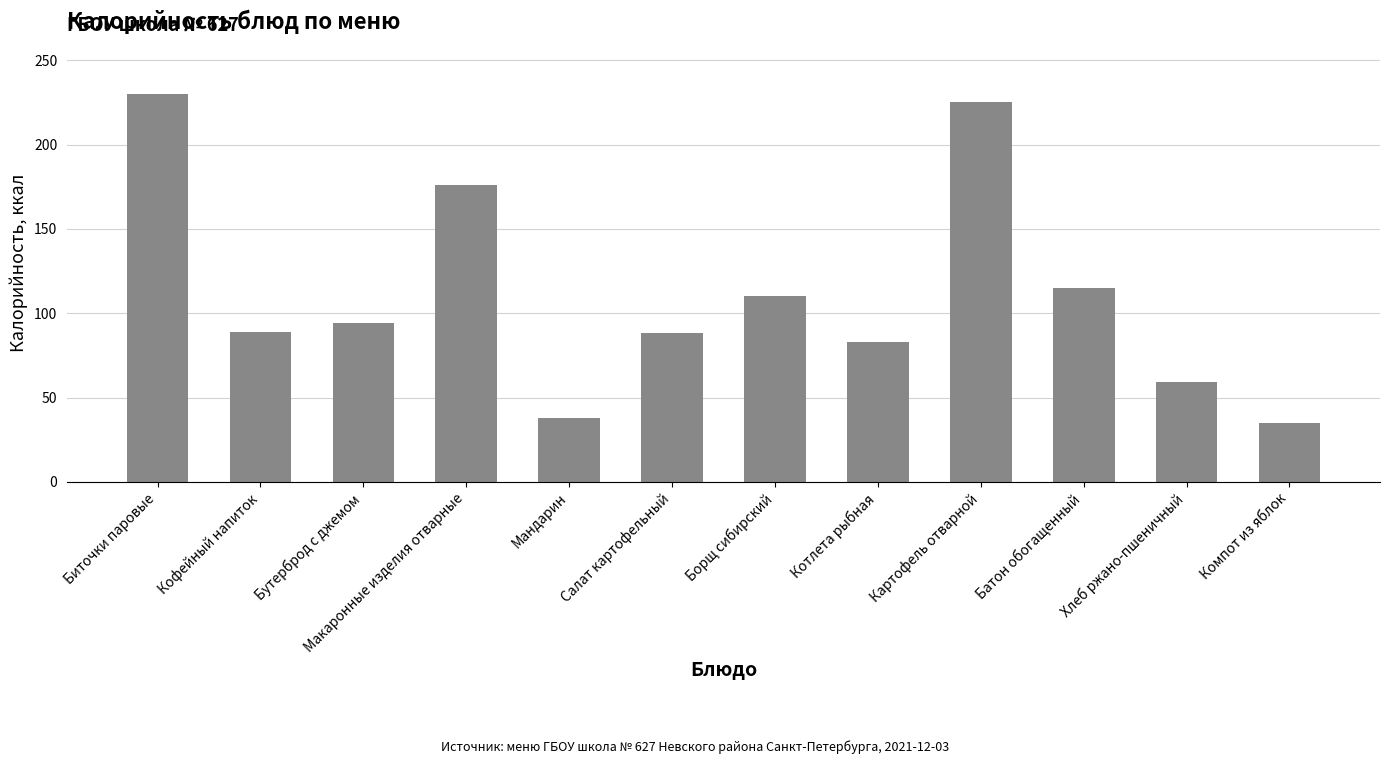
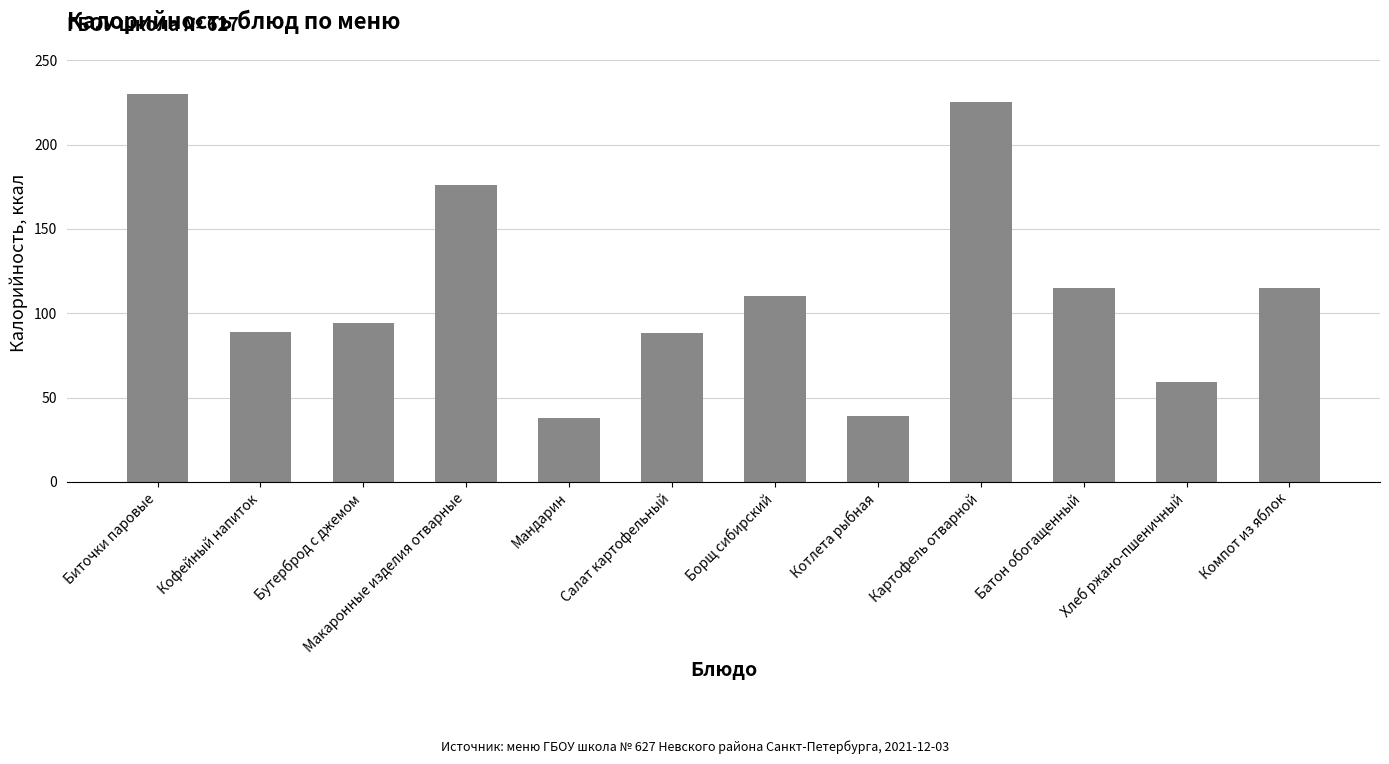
  {
    "Биточки паровые": 230,
    "Кофейный напиток": 89,
    "Бутерброд с джемом": 94,
    "Макаронные изделия отварные": 176,
    "Мандарин": 38,
    "Салат картофельный": 88,
    "Борщ сибирский": 110,
-   "Котлета рыбная": 83,
+   "Котлета рыбная": 39,
    "Картофель отварной": 225,
    "Батон обогащенный": 115,
    "Хлеб ржано-пшеничный": 59,
-   "Компот из яблок": 35
+   "Компот из яблок": 115
  }
